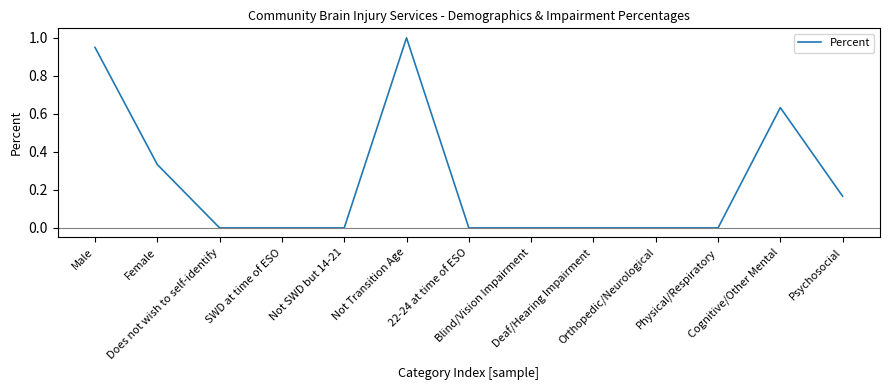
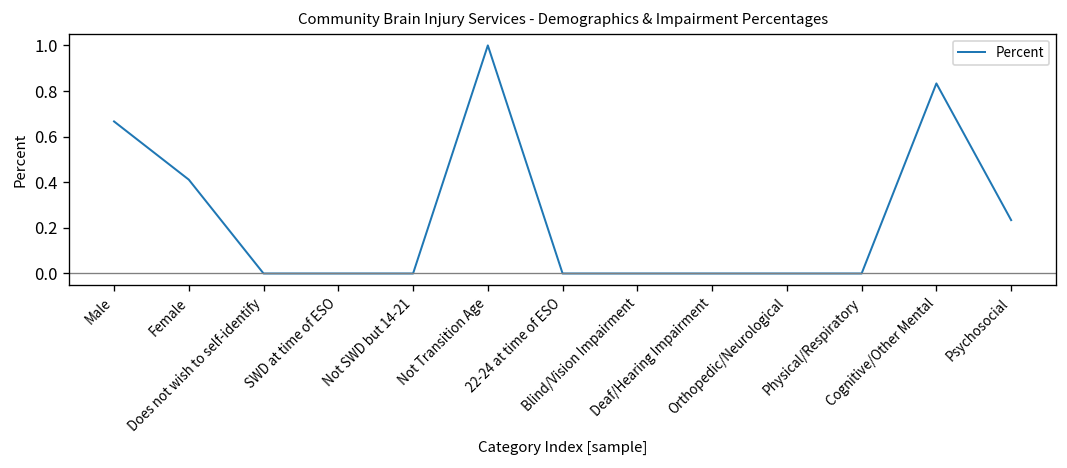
  {
-   "Male": 0.95,
-   "Female": 0.33,
+   "Male": 0.67,
+   "Female": 0.41,
    "Does not wish to self-identify": 0.00,
    "SWD at time of ESO": 0.00,
    "Not SWD but 14-21": 0.00,
    "Not Transition Age": 1.00,
    "22-24 at time of ESO": 0.00,
    "Blind/Vision Impairment": 0.00,
    "Deaf/Hearing Impairment": 0.00,
    "Orthopedic/Neurological": 0.00,
    "Physical/Respiratory": 0.00,
-   "Cognitive/Other Mental": 0.63,
-   "Psychosocial": 0.17
+   "Cognitive/Other Mental": 0.83,
+   "Psychosocial": 0.23
  }
